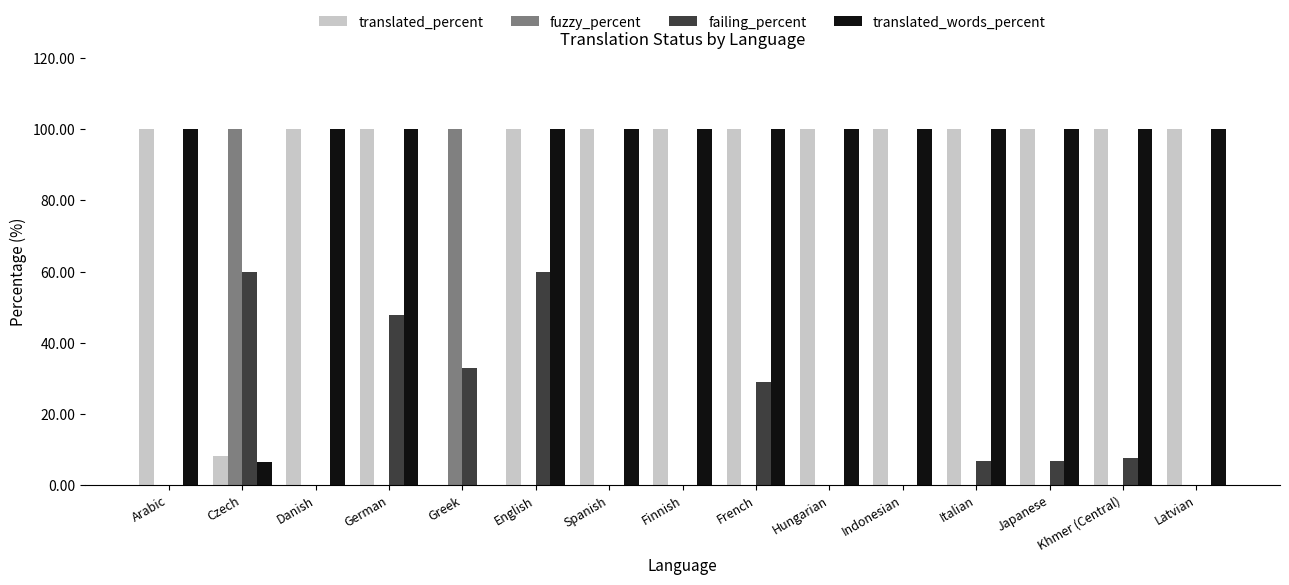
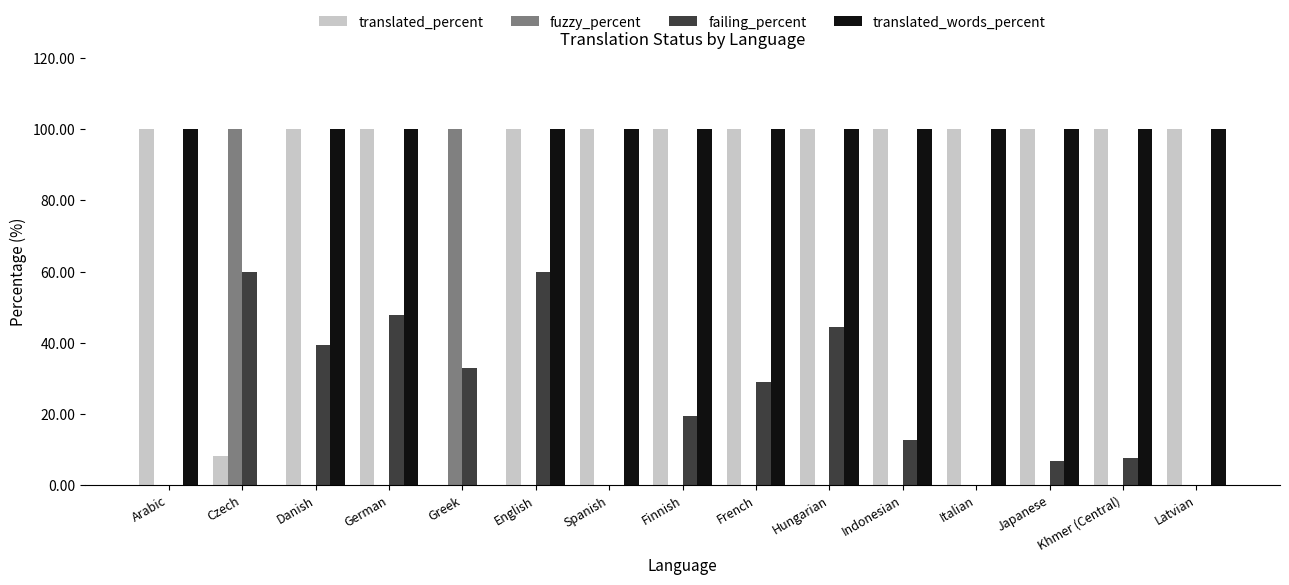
  {
    "translated_percent": {
      "Arabic": 100,
      "Czech": 8,
      "Danish": 100,
      "German": 100,
      "Greek": 0,
      "English": 100,
      "Spanish": 100,
      "Finnish": 100,
      "French": 100,
      "Hungarian": 100,
      "Indonesian": 100,
      "Italian": 100,
      "Japanese": 100,
      "Khmer (Central)": 100,
      "Latvian": 100
    },
    "fuzzy_percent": {
      "Arabic": 0,
      "Czech": 100,
      "Danish": 0,
      "German": 0,
      "Greek": 100,
      "English": 0,
      "Spanish": 0,
      "Finnish": 0,
      "French": 0,
      "Hungarian": 0,
      "Indonesian": 0,
      "Italian": 0,
      "Japanese": 0,
      "Khmer (Central)": 0,
      "Latvian": 0
    },
    "failing_percent": {
      "Arabic": 0,
      "Czech": 60,
-     "Danish": 0,
+     "Danish": 39,
      "German": 48,
      "Greek": 33,
      "English": 60,
      "Spanish": 0,
-     "Finnish": 0,
+     "Finnish": 20,
      "French": 29,
-     "Hungarian": 0,
-     "Indonesian": 0,
-     "Italian": 7,
+     "Hungarian": 45,
+     "Indonesian": 13,
+     "Italian": 0,
      "Japanese": 7,
      "Khmer (Central)": 8,
      "Latvian": 0
    },
    "translated_words_percent": {
      "Arabic": 100,
-     "Czech": 7,
+     "Czech": 0,
      "Danish": 100,
      "German": 100,
      "Greek": 0,
      "English": 100,
      "Spanish": 100,
      "Finnish": 100,
      "French": 100,
      "Hungarian": 100,
      "Indonesian": 100,
      "Italian": 100,
      "Japanese": 100,
      "Khmer (Central)": 100,
      "Latvian": 100
    }
  }
